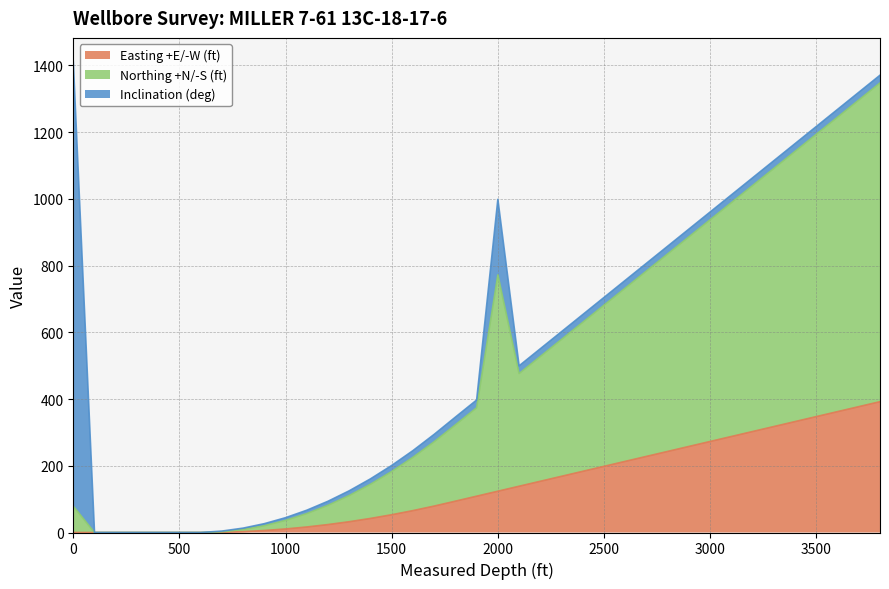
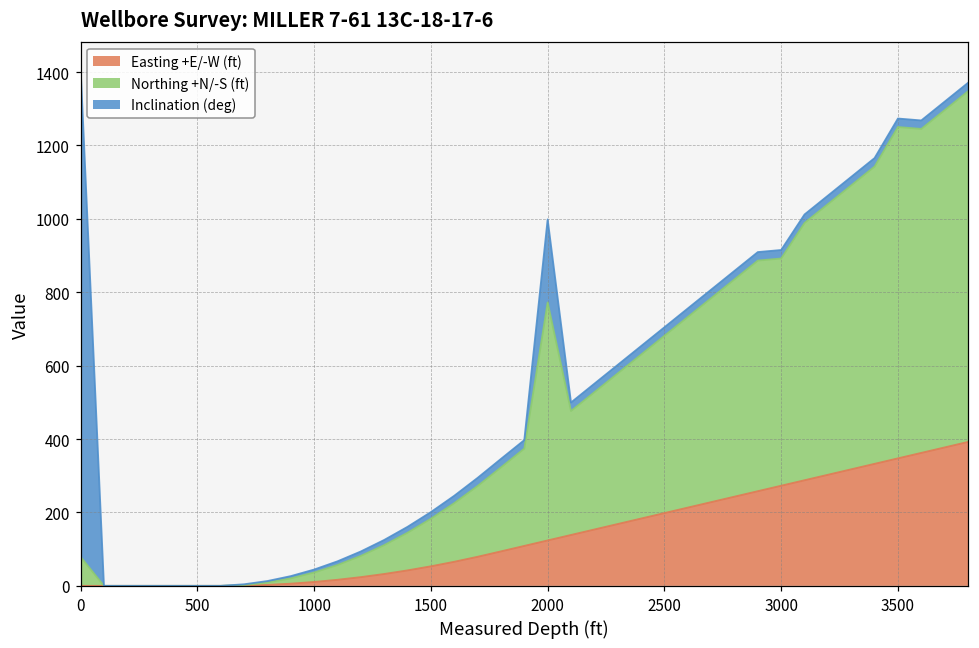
  {
    "Easting +E/-W (ft)": {
      "0": 0,
      "1000": 10,
      "1500": 50,
      "2000": 120,
      "2500": 200,
      "3000": 270,
      "3500": 350
    },
    "Northing +N/-S (ft)": {
      "0": 80,
      "1000": 30,
      "1500": 130,
      "2000": 650,
      "2500": 480,
-     "3000": 660,
-     "3500": 850
+     "3000": 620,
+     "3500": 900
    },
    "Inclination (deg)": {
      "0": 1330,
      "1000": 10,
      "1500": 20,
      "2000": 230,
      "2500": 20,
      "3000": 20,
      "3500": 20
    }
  }
